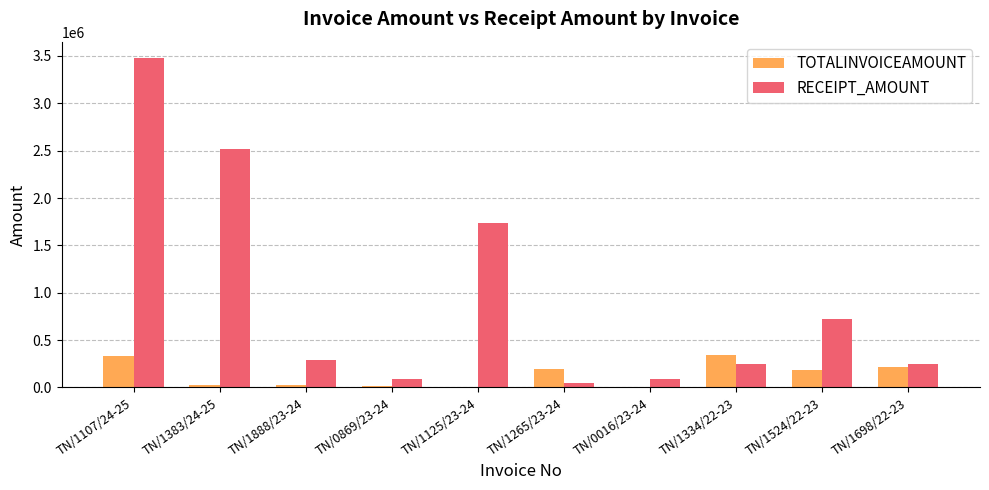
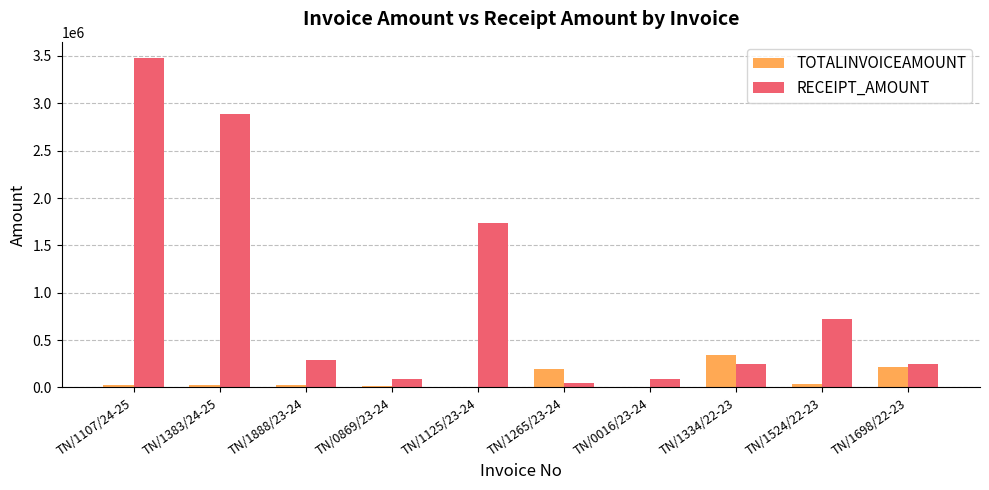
  {
    "TOTALINVOICEAMOUNT": {
-     "TN/1107/24-25": 300000,
+     "TN/1107/24-25": 0,
      "TN/1383/24-25": 0,
      "TN/1265/23-24": 200000,
      "TN/1334/22-23": 300000,
-     "TN/1524/22-23": 200000,
+     "TN/1524/22-23": 0,
      "TN/1698/22-23": 200000
    },
    "RECEIPT_AMOUNT": {
      "TN/1107/24-25": 3500000,
-     "TN/1383/24-25": 2500000,
+     "TN/1383/24-25": 2900000,
      "TN/1888/23-24": 300000,
      "TN/0869/23-24": 100000,
      "TN/1125/23-24": 1700000,
      "TN/1265/23-24": 0,
      "TN/0016/23-24": 100000,
      "TN/1334/22-23": 200000,
      "TN/1524/22-23": 700000,
      "TN/1698/22-23": 200000
    }
  }
